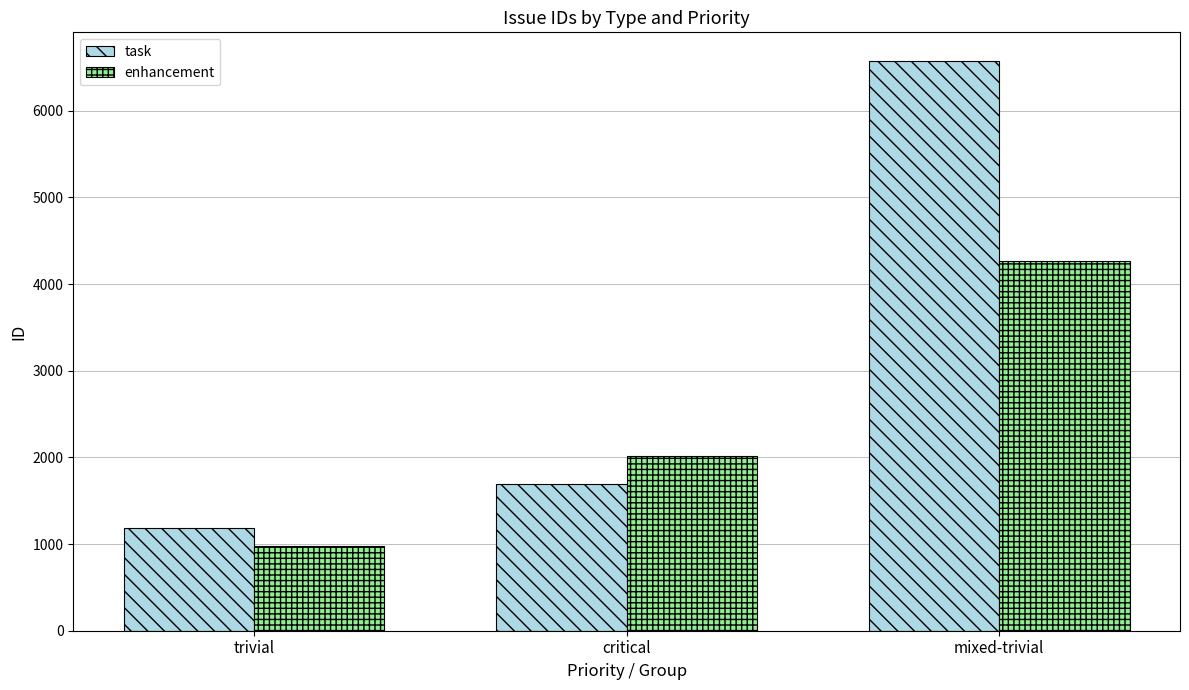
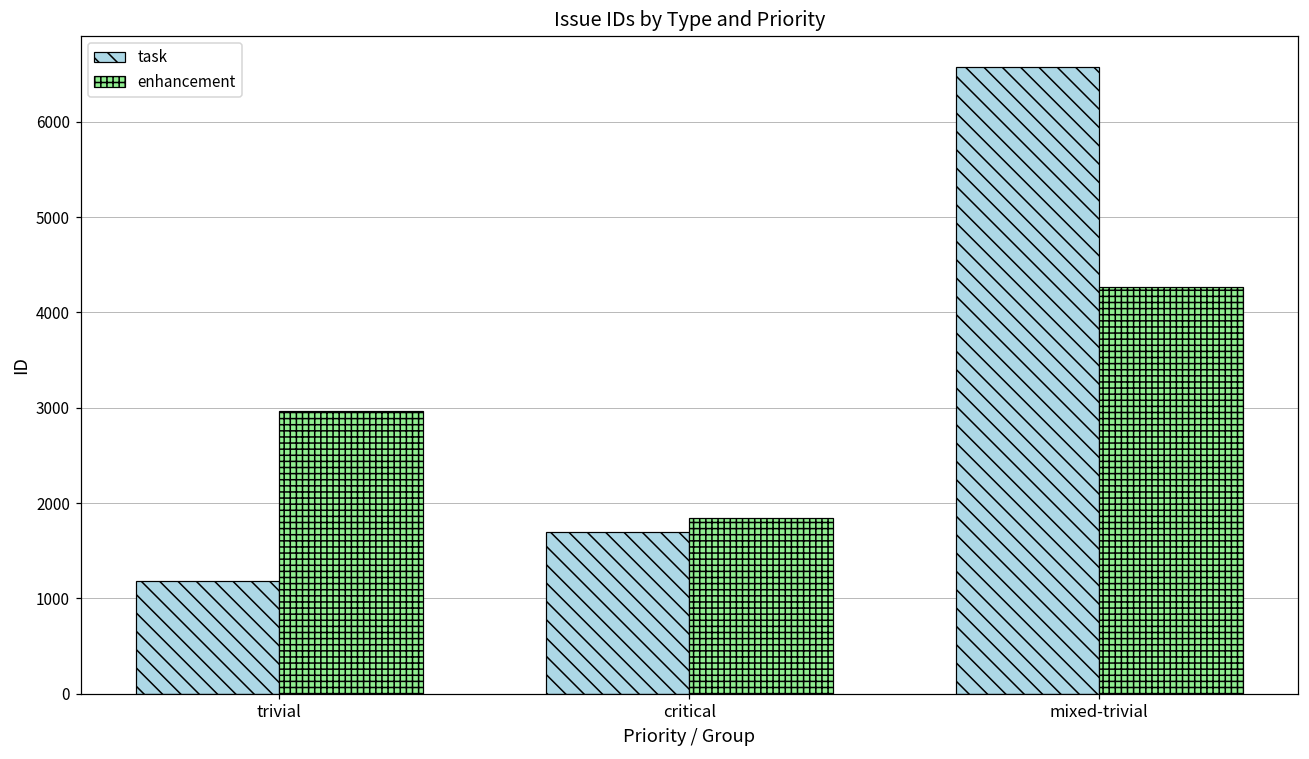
  {
    "task": {
      "trivial": 1200,
      "critical": 1700,
      "mixed-trivial": 6600
    },
    "enhancement": {
-     "trivial": 1000,
-     "critical": 2000,
+     "trivial": 3000,
+     "critical": 1800,
      "mixed-trivial": 4300
    }
  }
